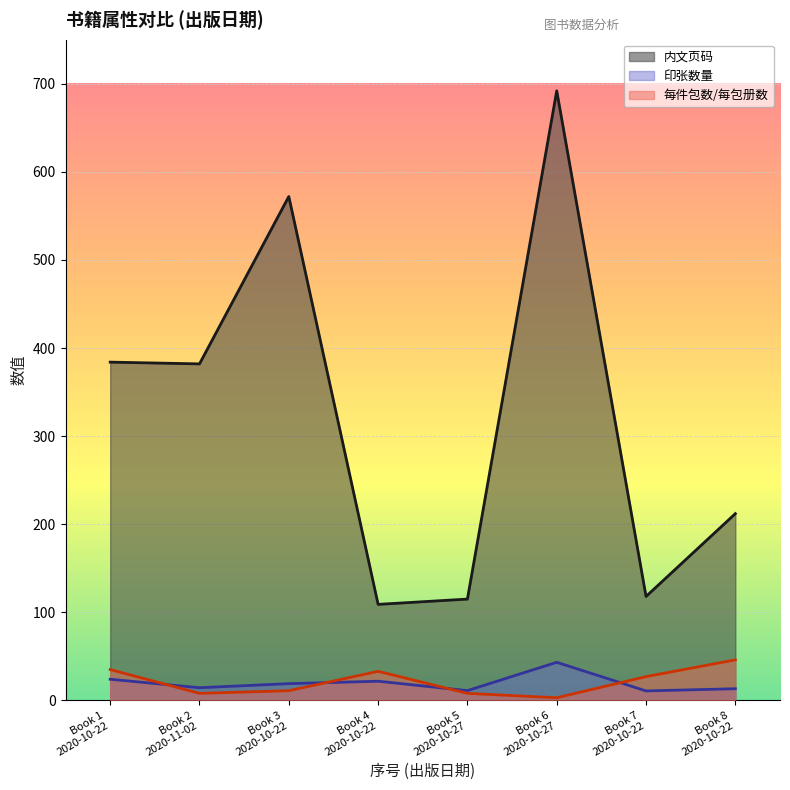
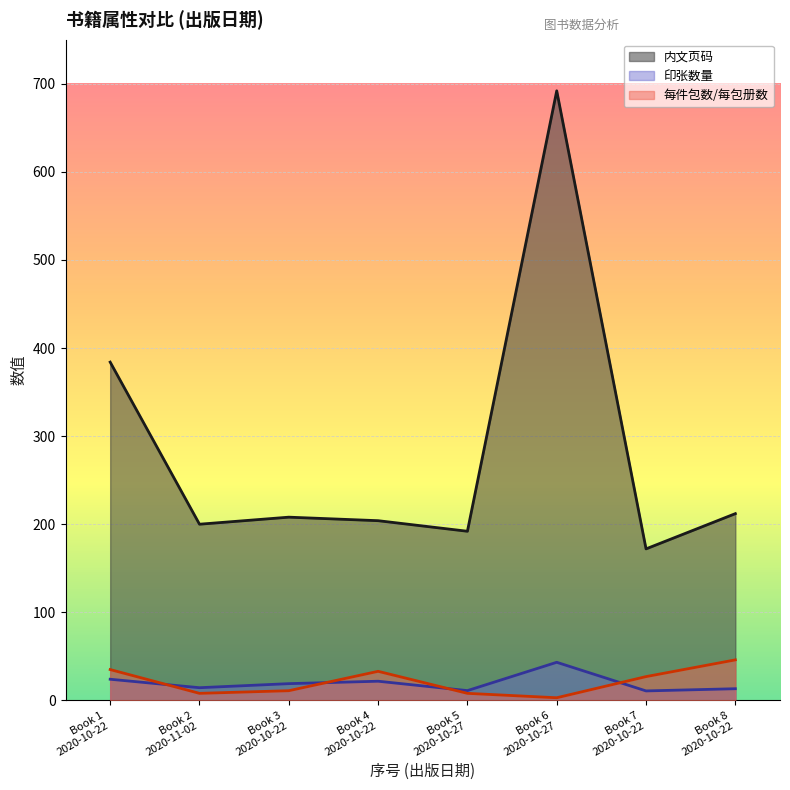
  {
    "内文页码": {
      "Book 1 2020-10-22": 380,
-     "Book 2 2020-11-02": 380,
-     "Book 3 2020-10-22": 570,
-     "Book 4 2020-10-22": 110,
-     "Book 5 2020-10-27": 120,
+     "Book 2 2020-11-02": 200,
+     "Book 3 2020-10-22": 210,
+     "Book 4 2020-10-22": 200,
+     "Book 5 2020-10-27": 190,
      "Book 6 2020-10-27": 690,
-     "Book 7 2020-10-22": 120,
+     "Book 7 2020-10-22": 170,
      "Book 8 2020-10-22": 210
    },
    "印张数量": {
      "Book 1 2020-10-22": 20,
      "Book 2 2020-11-02": 10,
      "Book 3 2020-10-22": 20,
      "Book 4 2020-10-22": 20,
      "Book 5 2020-10-27": 10,
      "Book 6 2020-10-27": 40,
      "Book 7 2020-10-22": 10,
      "Book 8 2020-10-22": 10
    },
    "每件包数/每包册数": {
      "Book 1 2020-10-22": 40,
      "Book 2 2020-11-02": 10,
      "Book 3 2020-10-22": 10,
      "Book 4 2020-10-22": 30,
      "Book 5 2020-10-27": 10,
      "Book 6 2020-10-27": 0,
      "Book 7 2020-10-22": 30,
      "Book 8 2020-10-22": 50
    }
  }
